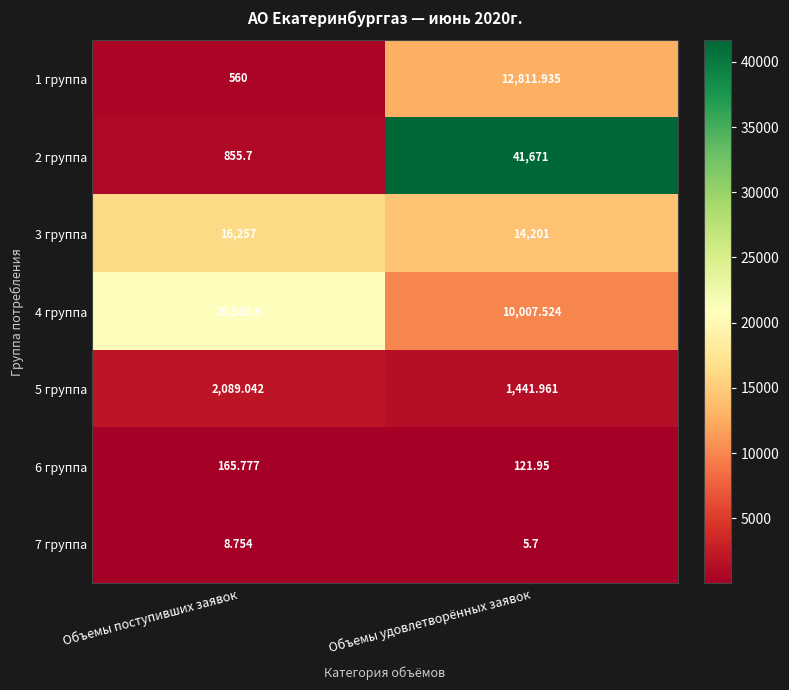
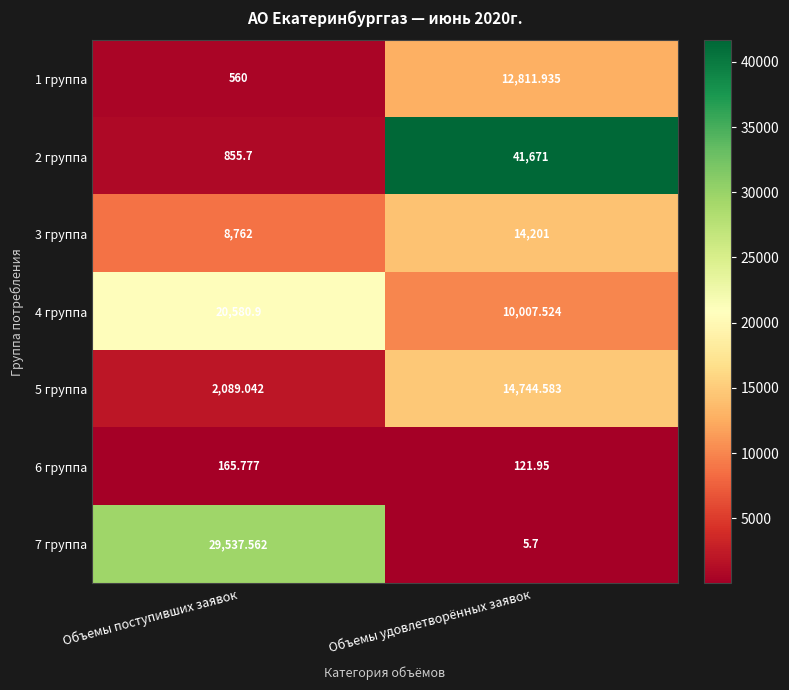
  {
    "1 группа": {
      "Объемы поступивших заявок": "560",
      "Объемы удовлетворённых заявок": "12,811.935"
    },
    "2 группа": {
      "Объемы поступивших заявок": "855.7",
      "Объемы удовлетворённых заявок": "41,671"
    },
    "3 группа": {
-     "Объемы поступивших заявок": "16,257",
+     "Объемы поступивших заявок": "8,762",
      "Объемы удовлетворённых заявок": "14,201"
    },
    "4 группа": {
      "Объемы поступивших заявок": "20,580.9",
      "Объемы удовлетворённых заявок": "10,007.524"
    },
    "5 группа": {
      "Объемы поступивших заявок": "2,089.042",
-     "Объемы удовлетворённых заявок": "1,441.961"
+     "Объемы удовлетворённых заявок": "14,744.583"
    },
    "6 группа": {
      "Объемы поступивших заявок": "165.777",
      "Объемы удовлетворённых заявок": "121.95"
    },
    "7 группа": {
-     "Объемы поступивших заявок": "8.754",
+     "Объемы поступивших заявок": "29,537.562",
      "Объемы удовлетворённых заявок": "5.7"
    }
  }
